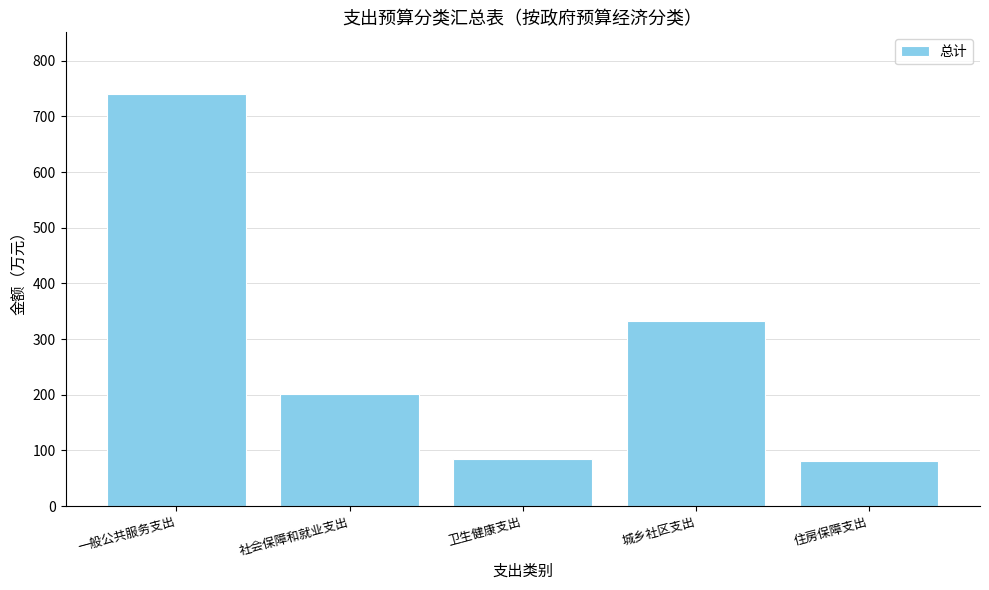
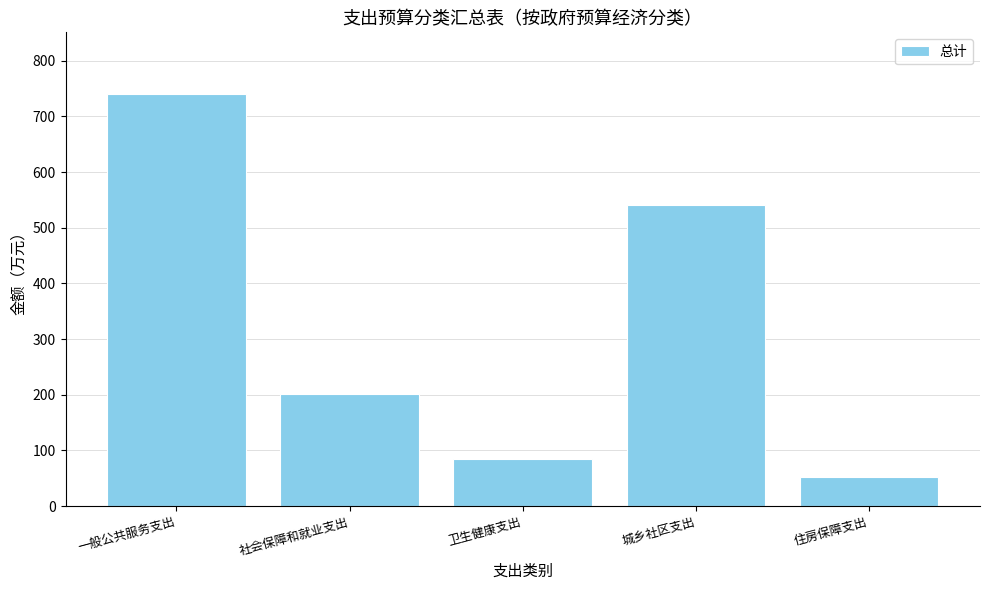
  {
    "一般公共服务支出": 740,
    "社会保障和就业支出": 200,
    "卫生健康支出": 80,
-   "城乡社区支出": 330,
-   "住房保障支出": 80
+   "城乡社区支出": 540,
+   "住房保障支出": 50
  }
